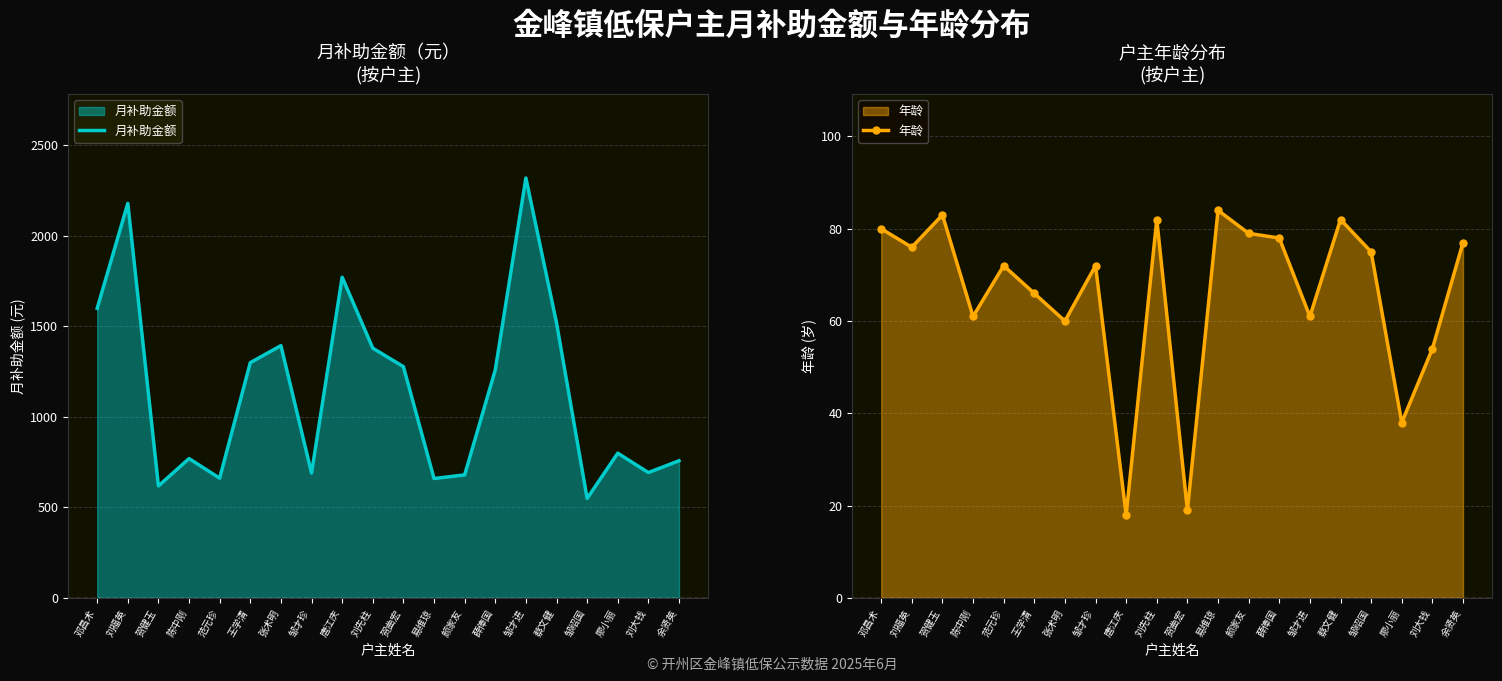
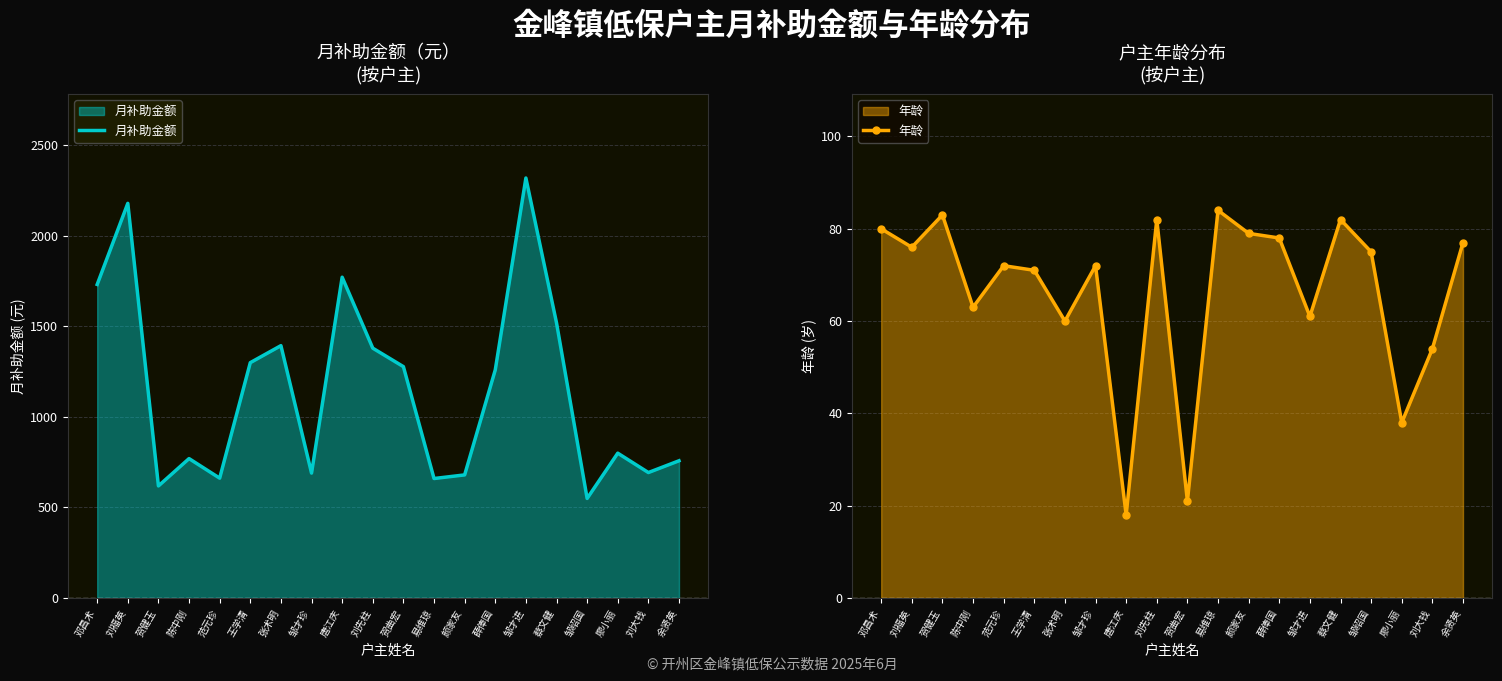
  {
    "月补助金额（元） (按户主)": {
-     "邓昌术": 1600,
+     "邓昌术": 1730,
      "刘福英": 2180,
      "贺健玉": 620,
      "陈中刚": 770,
      "范元珍": 660,
      "王学清": 1300,
      "张术明": 1390,
      "邹才珍": 690,
      "唐江庆": 1770,
      "刘先柱": 1380,
      "贺曲宏": 1280,
      "易维琼": 660,
      "颜家友": 680,
      "薛俸国": 1260,
      "邹才进": 2320,
      "蔡文健": 1520,
      "邹绍国": 550,
      "廖小丽": 800,
      "刘大钱": 690,
      "余贤英": 760
    },
    "户主年龄分布 (按户主)": {
      "邓昌术": 80,
      "刘福英": 76,
      "贺健玉": 83,
-     "陈中刚": 61,
+     "陈中刚": 63,
      "范元珍": 72,
-     "王学清": 66,
+     "王学清": 71,
      "张术明": 60,
      "邹才珍": 72,
      "唐江庆": 18,
      "刘先柱": 82,
-     "贺曲宏": 19,
+     "贺曲宏": 21,
      "易维琼": 84,
      "颜家友": 79,
      "薛俸国": 78,
      "邹才进": 61,
      "蔡文健": 82,
      "邹绍国": 75,
      "廖小丽": 38,
      "刘大钱": 54,
      "余贤英": 77
    }
  }
